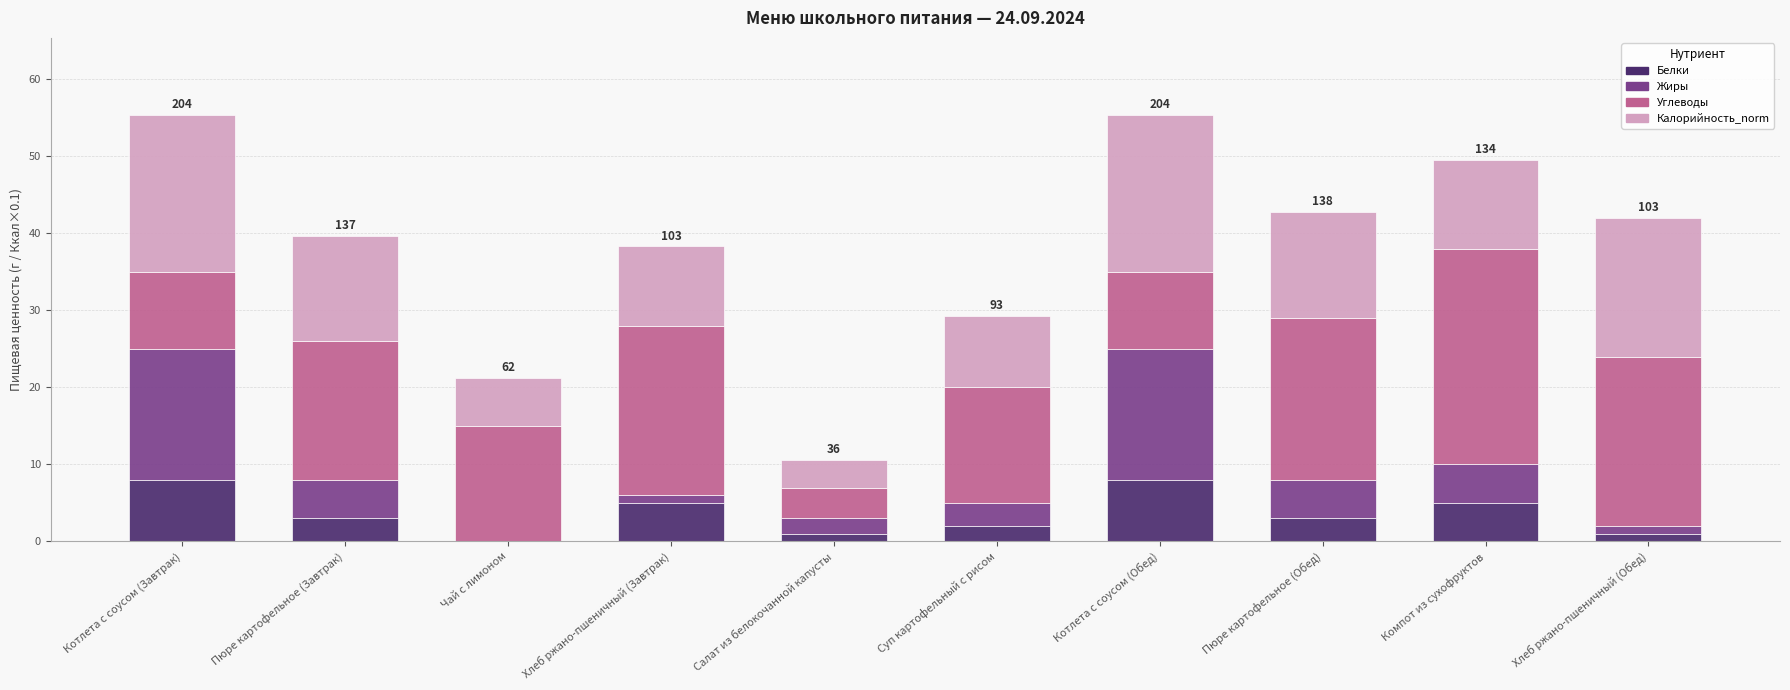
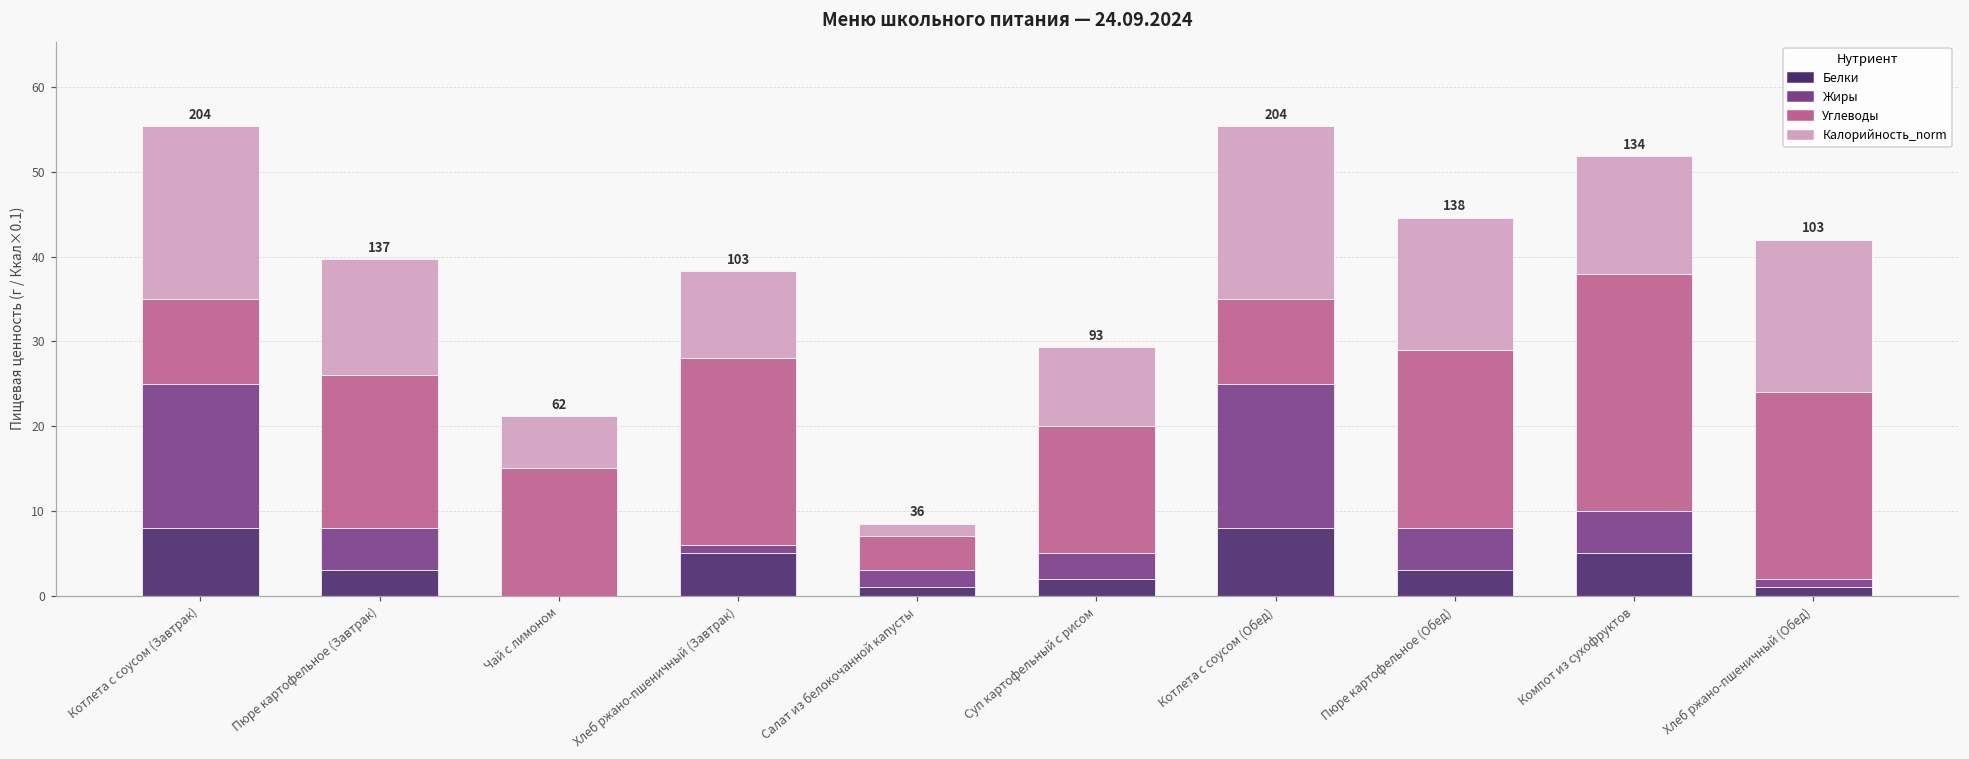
  {
    "Углеводы": {
      "Котлета с соусом (Завтрак)": 10,
      "Пюре картофельное (Завтрак)": 18,
      "Чай с лимоном": 15,
      "Хлеб ржано-пшеничный (Завтрак)": 22,
      "Салат из белокочанной капусты": 4,
      "Суп картофельный с рисом": 15,
      "Котлета с соусом (Обед)": 10,
      "Пюре картофельное (Обед)": 21,
      "Компот из сухофруктов": 28,
      "Хлеб ржано-пшеничный (Обед)": 22
    },
    "Калорийность_norm": {
-     "Салат из белокочанной капусты": 4,
-     "Пюре картофельное (Обед)": 14,
-     "Компот из сухофруктов": 12
+     "Салат из белокочанной капусты": 2,
+     "Пюре картофельное (Обед)": 16,
+     "Компот из сухофруктов": 14
    }
  }
